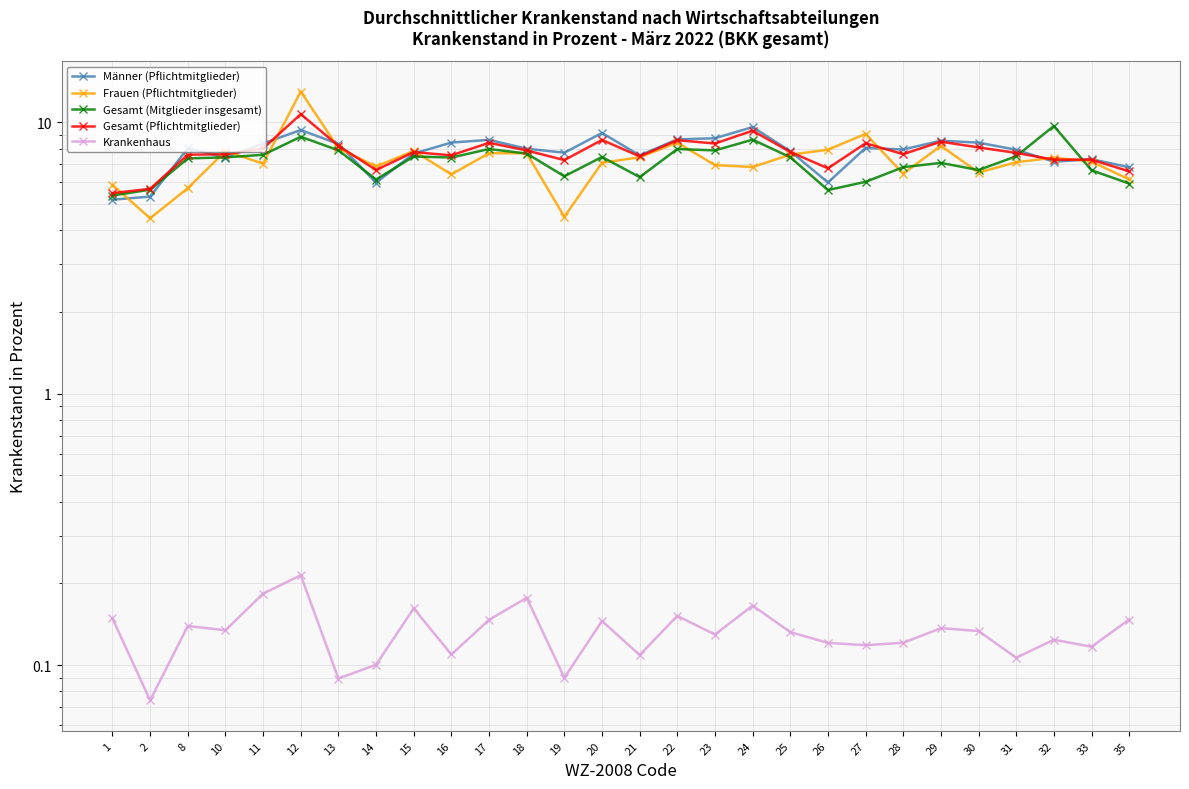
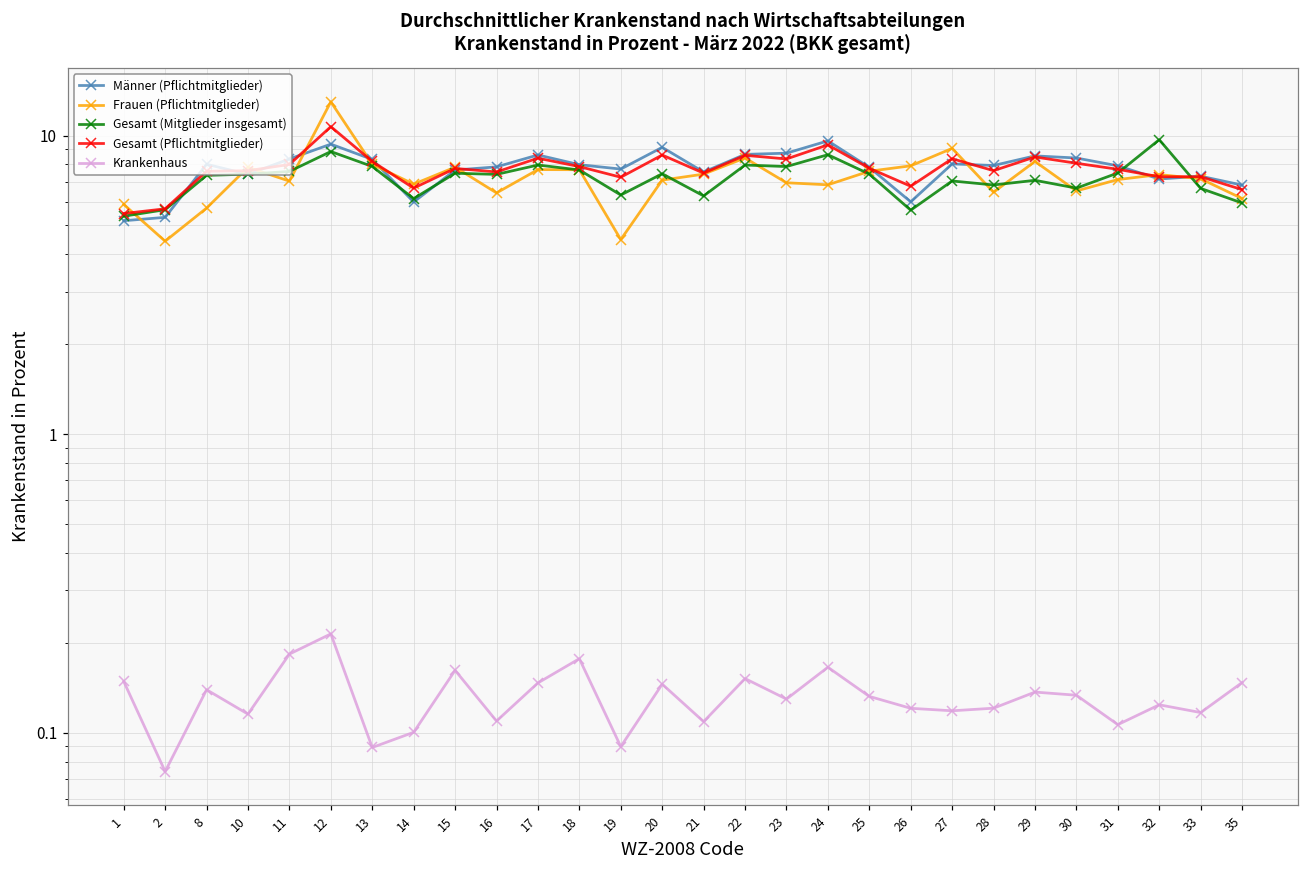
  {
    "Männer (Pflichtmitglieder)": {
      "1": 5.2,
      "2": 5.3,
      "12": 9.4,
      "14": 6.0,
-     "16": 8.4,
+     "16": 7.9,
      "17": 8.6,
      "19": 7.7,
      "20": 9.1,
      "23": 8.7,
      "24": 9.6,
      "26": 6.0,
      "27": 8.0,
      "28": 7.9,
      "30": 8.4,
      "31": 7.9,
      "35": 6.8
    },
    "Frauen (Pflichtmitglieder)": {
      "1": 5.9,
      "2": 4.4,
      "8": 5.7,
      "11": 7.0,
      "12": 13,
      "14": 6.9,
      "16": 6.4,
      "17": 7.7,
      "19": 4.5,
      "20": 7.1,
      "23": 6.9,
      "24": 6.8,
      "26": 7.9,
      "27": 9.1,
      "28": 6.5,
      "29": 8.2,
      "30": 6.5,
      "31": 7.1,
      "35": 6.2
    },
    "Gesamt (Mitglieder insgesamt)": {
      "8": 7.4,
      "11": 7.6,
      "12": 8.8,
      "14": 6.2,
      "15": 7.5,
      "17": 8.0,
      "19": 6.3,
      "20": 7.4,
      "21": 6.3,
      "22": 8.0,
      "23": 7.9,
      "24": 8.6,
      "26": 5.6,
-     "27": 6.0,
+     "27": 7.0,
      "28": 6.8,
      "29": 7.1,
      "30": 6.7,
      "31": 7.5,
      "32": 9.7,
      "33": 6.7,
      "35": 5.9
    },
    "Gesamt (Pflichtmitglieder)": {
      "8": 7.6,
      "10": 7.6,
      "12": 10.7,
      "14": 6.7,
      "17": 8.4,
      "19": 7.3,
      "20": 8.6,
      "23": 8.3,
      "24": 9.3,
      "26": 6.8,
      "27": 8.4,
      "28": 7.6,
      "30": 8.1,
      "31": 7.7,
      "35": 6.6
    },
    "Krankenhaus": {
      "1": 0.15,
      "2": 0.074,
      "8": 0.14,
-     "10": 0.13,
+     "10": 0.116,
      "11": 0.18,
      "12": 0.21,
      "13": 0.089,
      "14": 0.100,
      "15": 0.16,
      "16": 0.110,
      "17": 0.15,
      "18": 0.18,
      "19": 0.090,
      "20": 0.15,
      "21": 0.109,
      "22": 0.15,
      "23": 0.13,
      "24": 0.17,
      "25": 0.13,
      "26": 0.12,
      "27": 0.12,
      "28": 0.12,
      "29": 0.14,
      "30": 0.13,
      "31": 0.107,
      "32": 0.12,
      "33": 0.117,
      "35": 0.15
    }
  }
